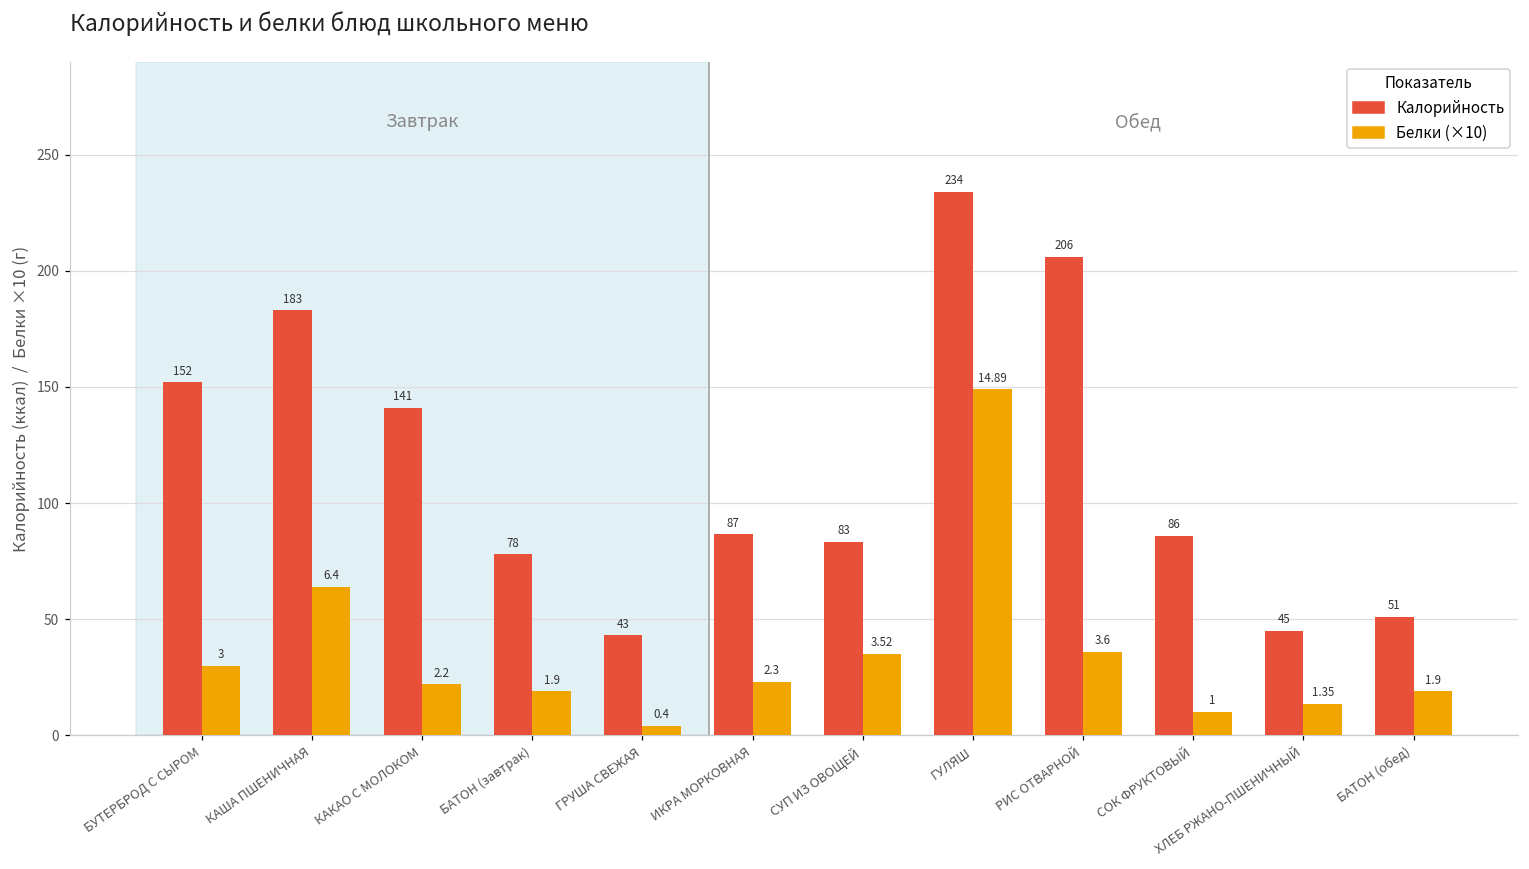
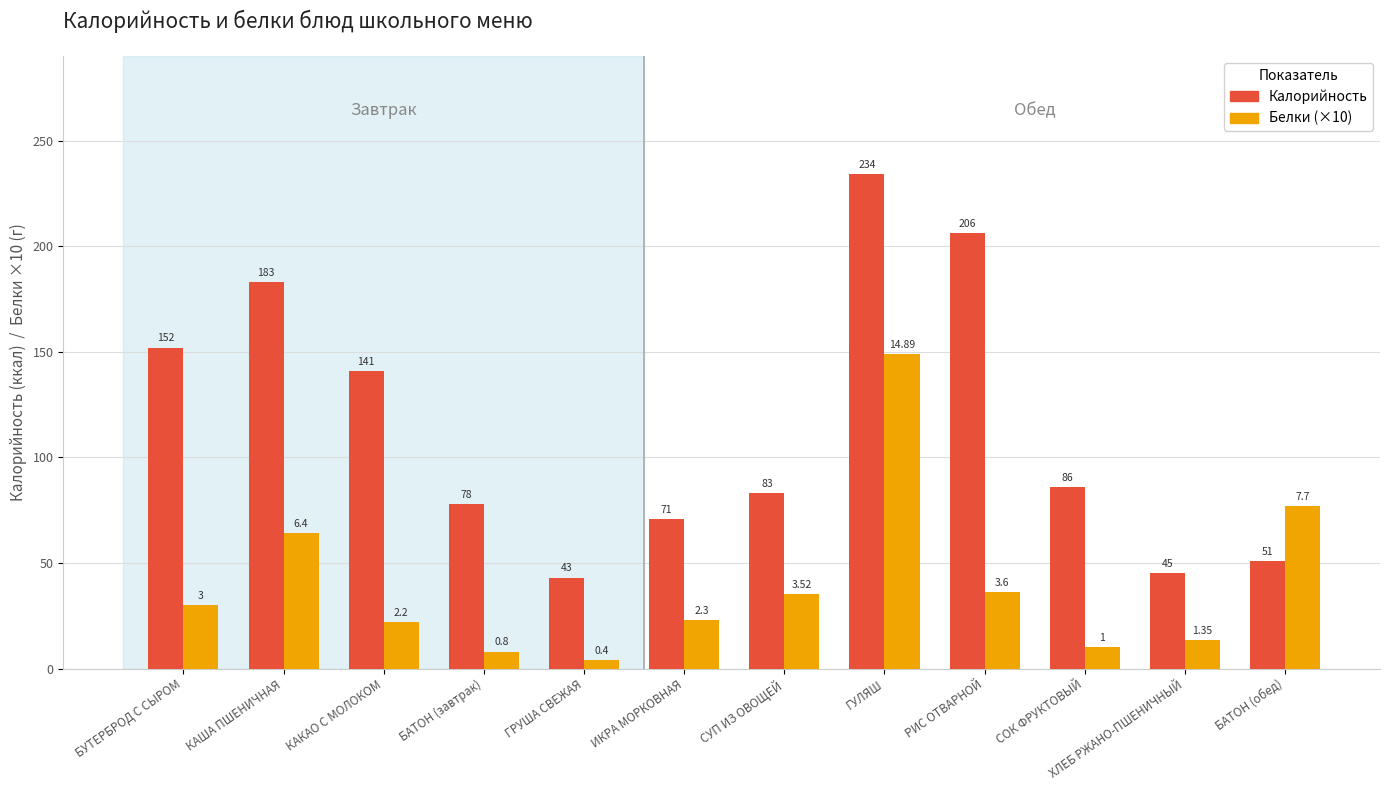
  {
    "Калорийность": {
      "БУТЕРБРОД С СЫРОМ": 152,
      "КАША ПШЕНИЧНАЯ": 183,
      "КАКАО С МОЛОКОМ": 141,
      "БАТОН (завтрак)": 78,
      "ГРУША СВЕЖАЯ": 43,
-     "ИКРА МОРКОВНАЯ": 87,
+     "ИКРА МОРКОВНАЯ": 71,
      "СУП ИЗ ОВОЩЕЙ": 83,
      "ГУЛЯШ": 234,
      "РИС ОТВАРНОЙ": 206,
      "СОК ФРУКТОВЫЙ": 86,
      "ХЛЕБ РЖАНО-ПШЕНИЧНЫЙ": 45,
      "БАТОН (обед)": 51
    },
    "Белки (×10)": {
-     "БАТОН (завтрак)": 1.9,
-     "БАТОН (обед)": 1.9
+     "БАТОН (завтрак)": 0.8,
+     "БАТОН (обед)": 7.7
    }
  }
